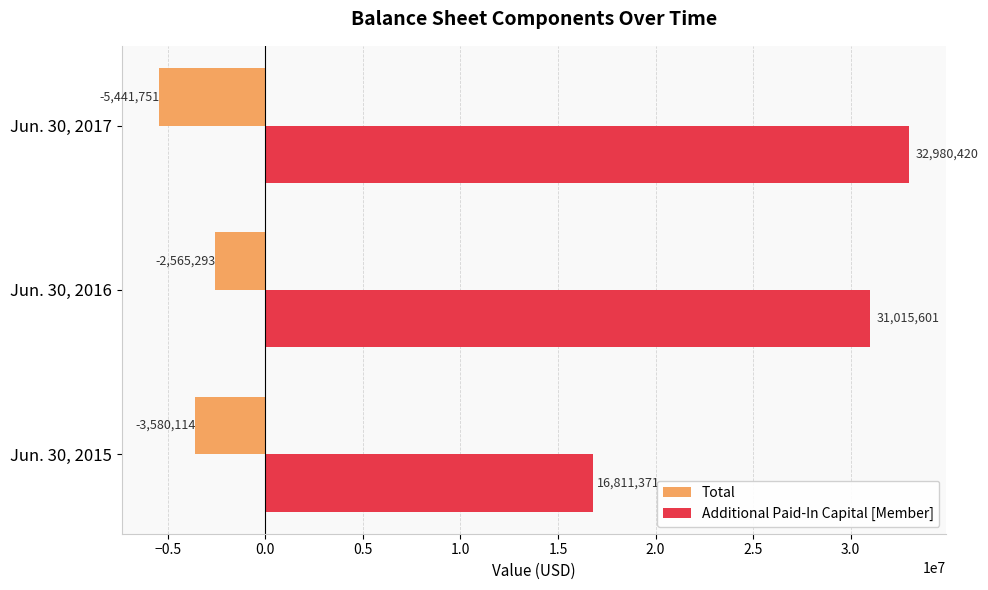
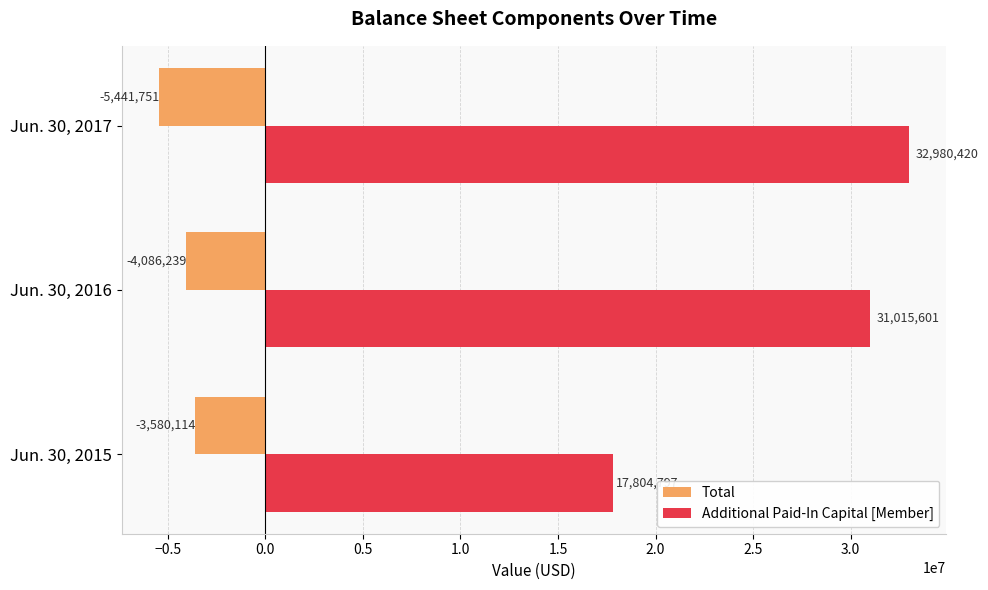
  {
    "Total": {
      "Jun. 30, 2017": "-5,441,751",
-     "Jun. 30, 2016": "-2,565,293",
+     "Jun. 30, 2016": "-4,086,239",
      "Jun. 30, 2015": "-3,580,114"
    },
    "Additional Paid-In Capital [Member]": {
-     "Jun. 30, 2015": "16800000"
+     "Jun. 30, 2015": "17800000"
    }
  }
